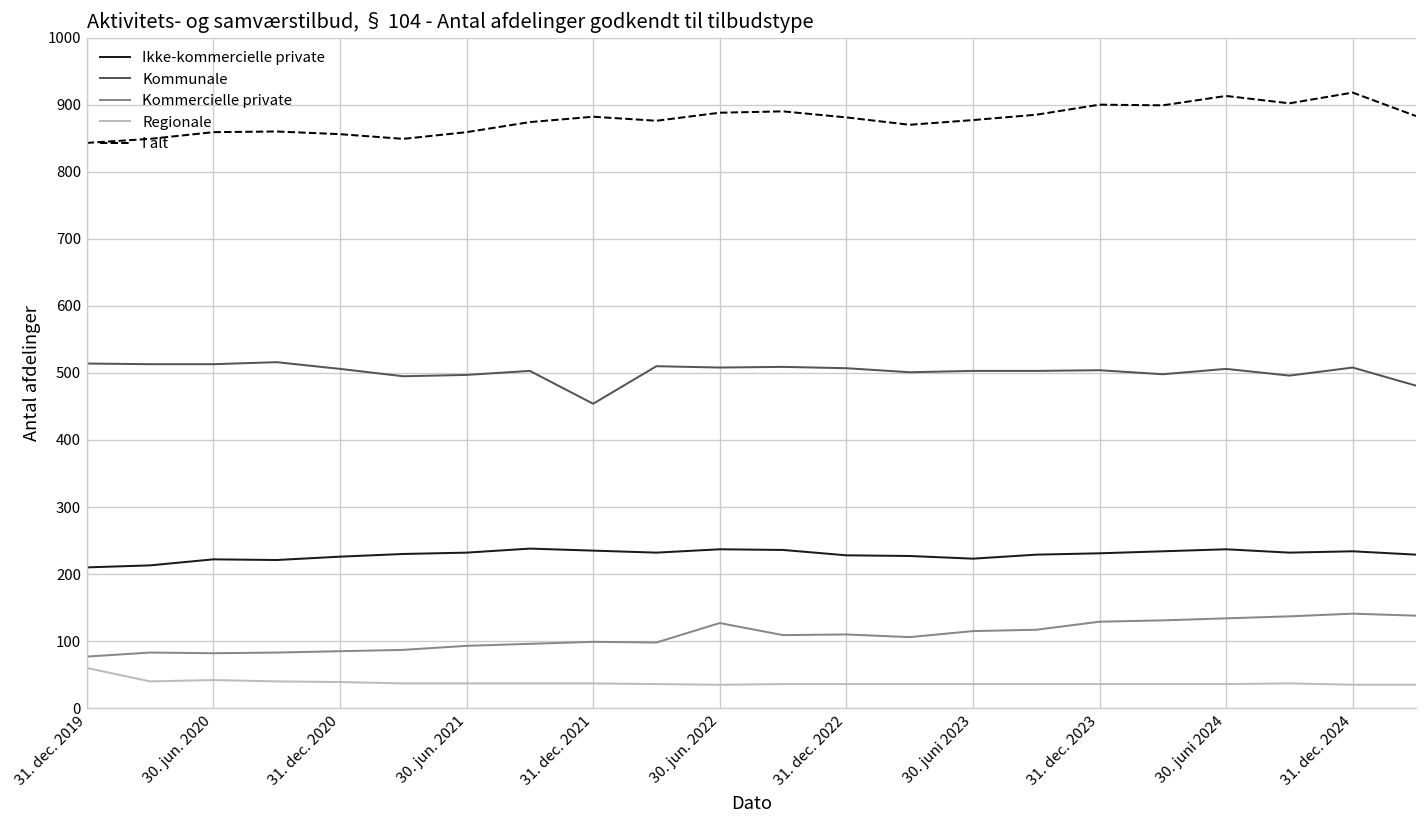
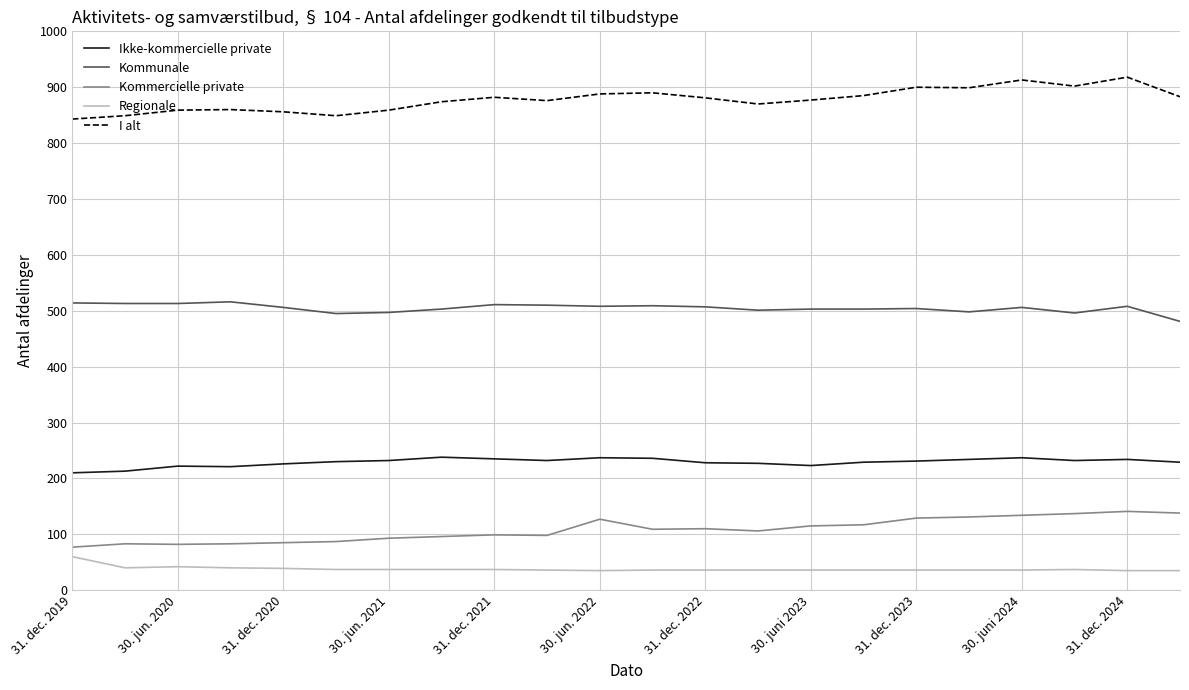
  {
    "Kommunale": {
      "31. dec. 2019": 510,
      "30. jun. 2020": 510,
      "31. dec. 2020": 510,
      "30. jun. 2021": 500,
-     "31. dec. 2021": 450,
+     "31. dec. 2021": 510,
      "30. jun. 2022": 510,
      "31. dec. 2022": 510,
      "30. juni 2023": 500,
      "31. dec. 2023": 500,
      "30. juni 2024": 510,
      "31. dec. 2024": 510
    },
    "Kommercielle private": {
      "31. dec. 2019": 80,
      "30. jun. 2020": 80,
      "31. dec. 2020": 90,
      "30. jun. 2021": 90,
      "31. dec. 2021": 100,
      "30. jun. 2022": 130,
      "31. dec. 2022": 110,
      "30. juni 2023": 120,
      "31. dec. 2023": 130,
      "30. juni 2024": 130,
      "31. dec. 2024": 140
    },
    "Regionale": {
      "31. dec. 2019": 60,
      "30. jun. 2020": 40,
      "31. dec. 2020": 40,
      "30. jun. 2021": 40,
      "31. dec. 2021": 40,
      "30. jun. 2022": 40,
      "31. dec. 2022": 40,
      "30. juni 2023": 40,
      "31. dec. 2023": 40,
      "30. juni 2024": 40,
      "31. dec. 2024": 40
    }
  }
